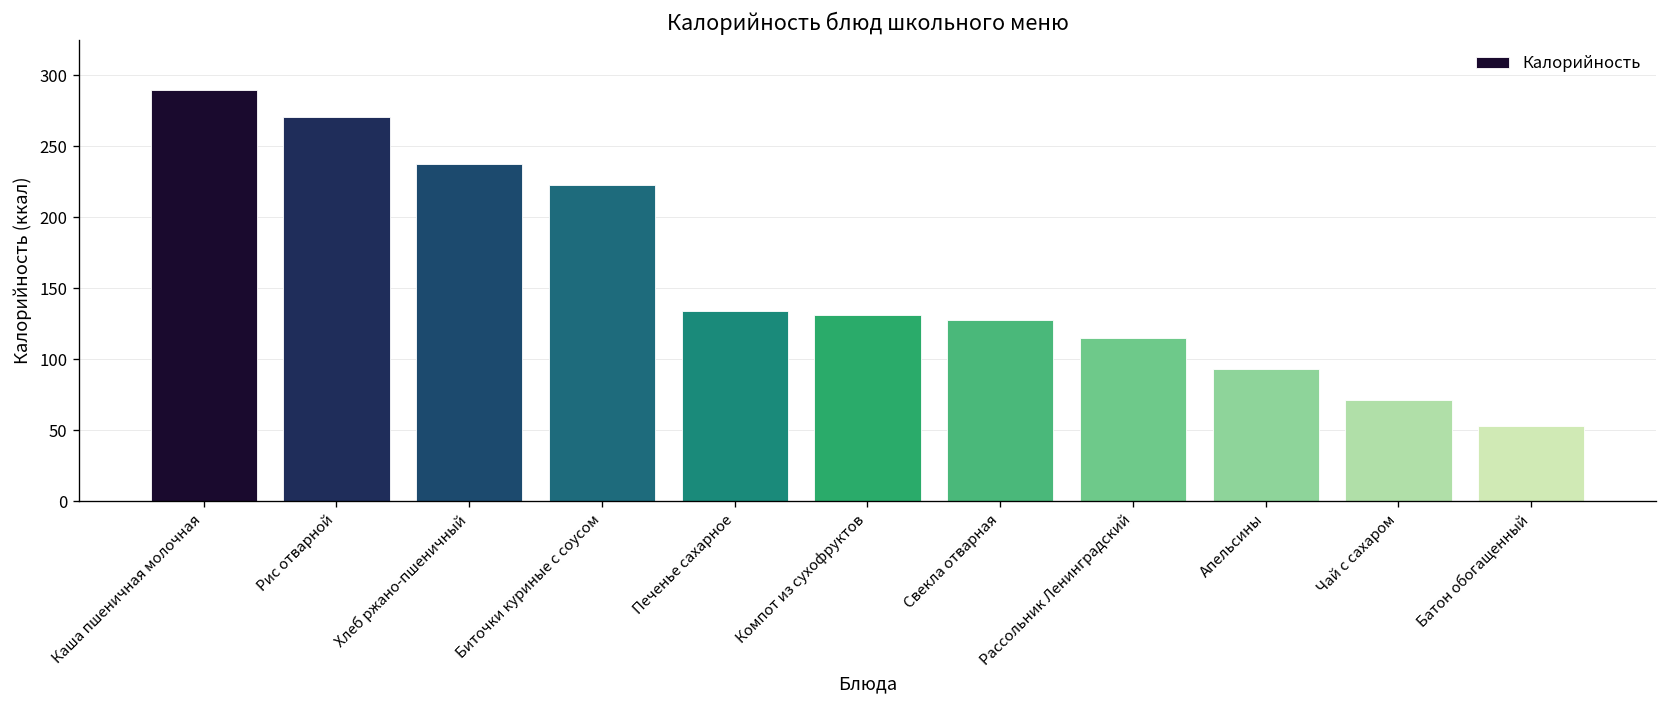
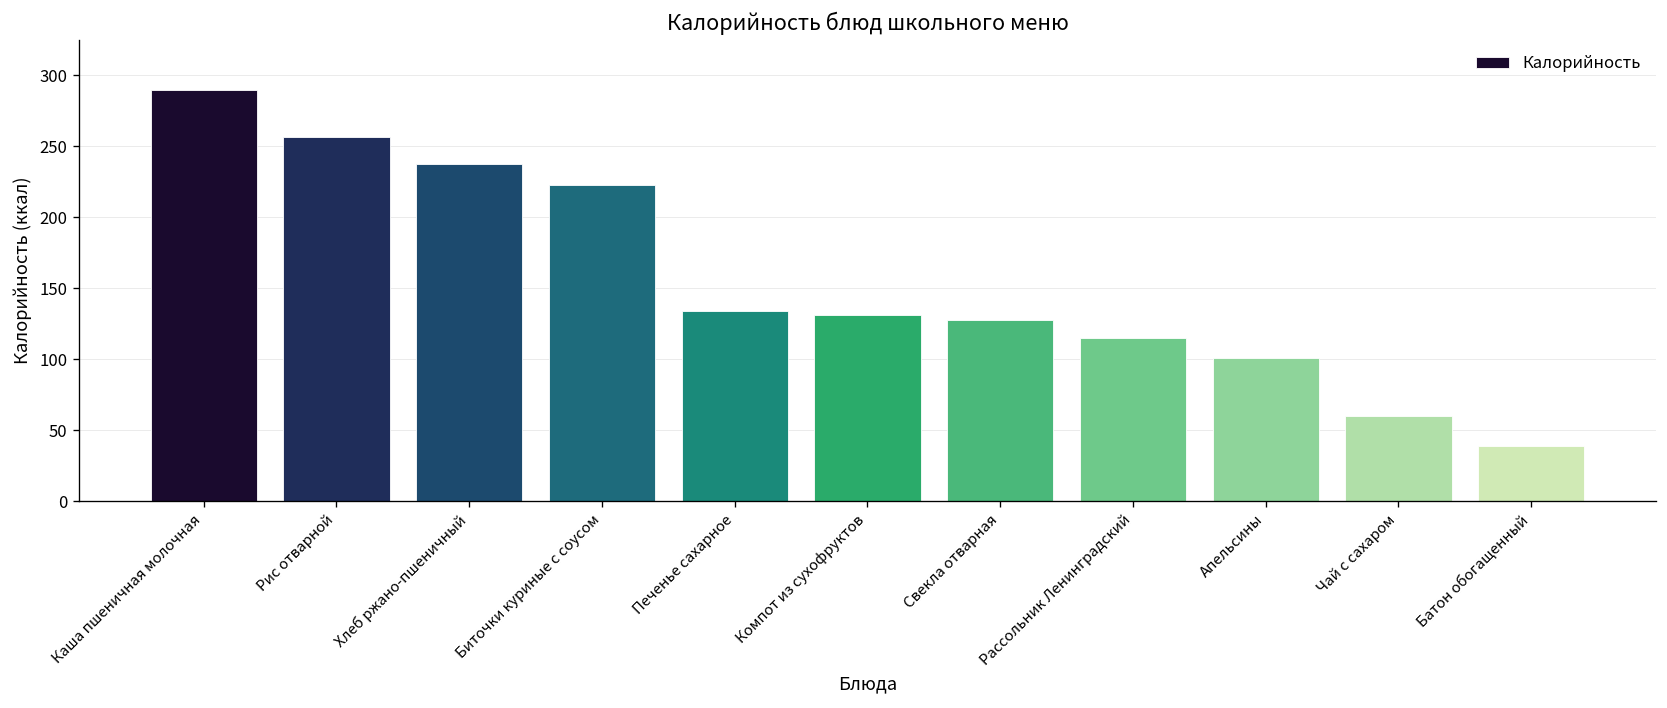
  {
    "Каша пшеничная молочная": 290,
-   "Рис отварной": 271,
+   "Рис отварной": 256,
    "Хлеб ржано-пшеничный": 238,
    "Биточки куриные с соусом": 223,
    "Печенье сахарное": 134,
    "Компот из сухофруктов": 131,
    "Свекла отварная": 128,
    "Рассольник Ленинградский": 115,
-   "Апельсины": 93,
-   "Чай с сахаром": 71,
-   "Батон обогащенный": 53
+   "Апельсины": 101,
+   "Чай с сахаром": 60,
+   "Батон обогащенный": 39
  }
